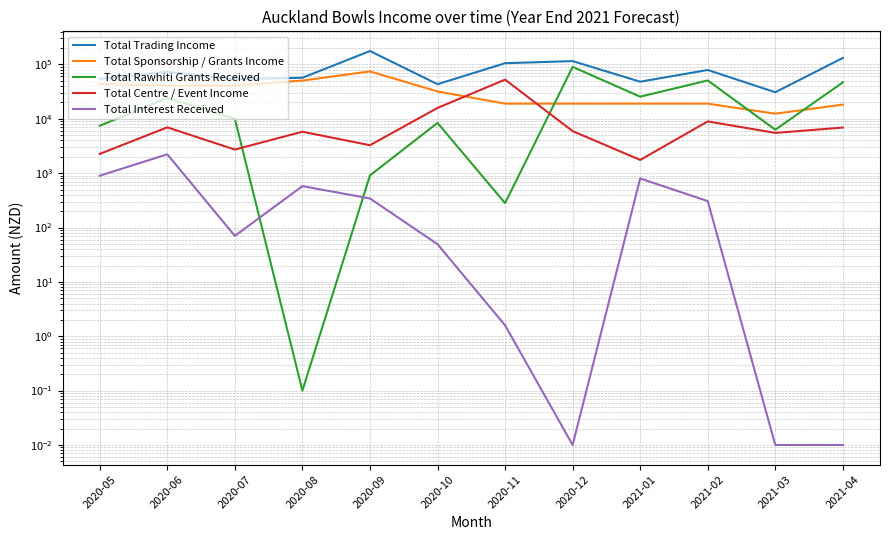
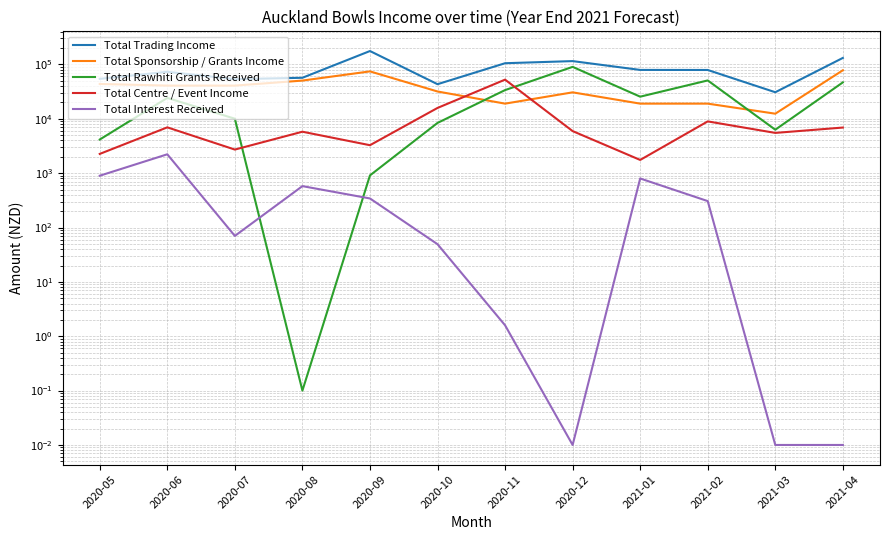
  {
    "Total Trading Income": {
      "2020-08": 60000,
      "2020-09": 180000,
      "2020-10": 40000,
      "2020-11": 110000,
      "2020-12": 120000,
-     "2021-01": 50000,
+     "2021-01": 80000,
      "2021-02": 80000,
      "2021-03": 30000,
      "2021-04": 130000
    },
    "Total Sponsorship / Grants Income": {
      "2020-08": 50000,
      "2020-09": 70000,
      "2020-10": 30000,
      "2020-11": 19000,
-     "2020-12": 19000,
+     "2020-12": 30000,
      "2021-01": 19000,
      "2021-02": 19000,
      "2021-03": 12000,
-     "2021-04": 18000
+     "2021-04": 80000
    },
    "Total Rawhiti Grants Received": {
-     "2020-05": 7000,
+     "2020-05": 4000,
      "2020-08": 0.10,
      "2020-09": 900,
      "2020-10": 8000,
-     "2020-11": 300,
+     "2020-11": 30000,
      "2020-12": 90000,
      "2021-01": 30000,
      "2021-02": 50000,
      "2021-03": 6000,
      "2021-04": 50000
    },
    "Total Centre / Event Income": {
      "2020-05": 2300,
      "2020-06": 7000,
      "2020-07": 3000,
      "2020-08": 6000,
      "2020-09": 3000,
      "2020-10": 16000,
      "2020-11": 50000,
      "2020-12": 6000,
      "2021-01": 1700,
      "2021-02": 9000,
      "2021-03": 5000,
      "2021-04": 7000
    },
    "Total Interest Received": {
      "2020-05": 900,
      "2020-06": 2200,
      "2020-07": 70,
      "2020-08": 600,
      "2020-09": 300,
      "2020-10": 50,
      "2020-11": 1.6,
      "2020-12": 0.010,
      "2021-01": 800,
      "2021-02": 300,
      "2021-03": 0.010,
      "2021-04": 0.010
    }
  }
